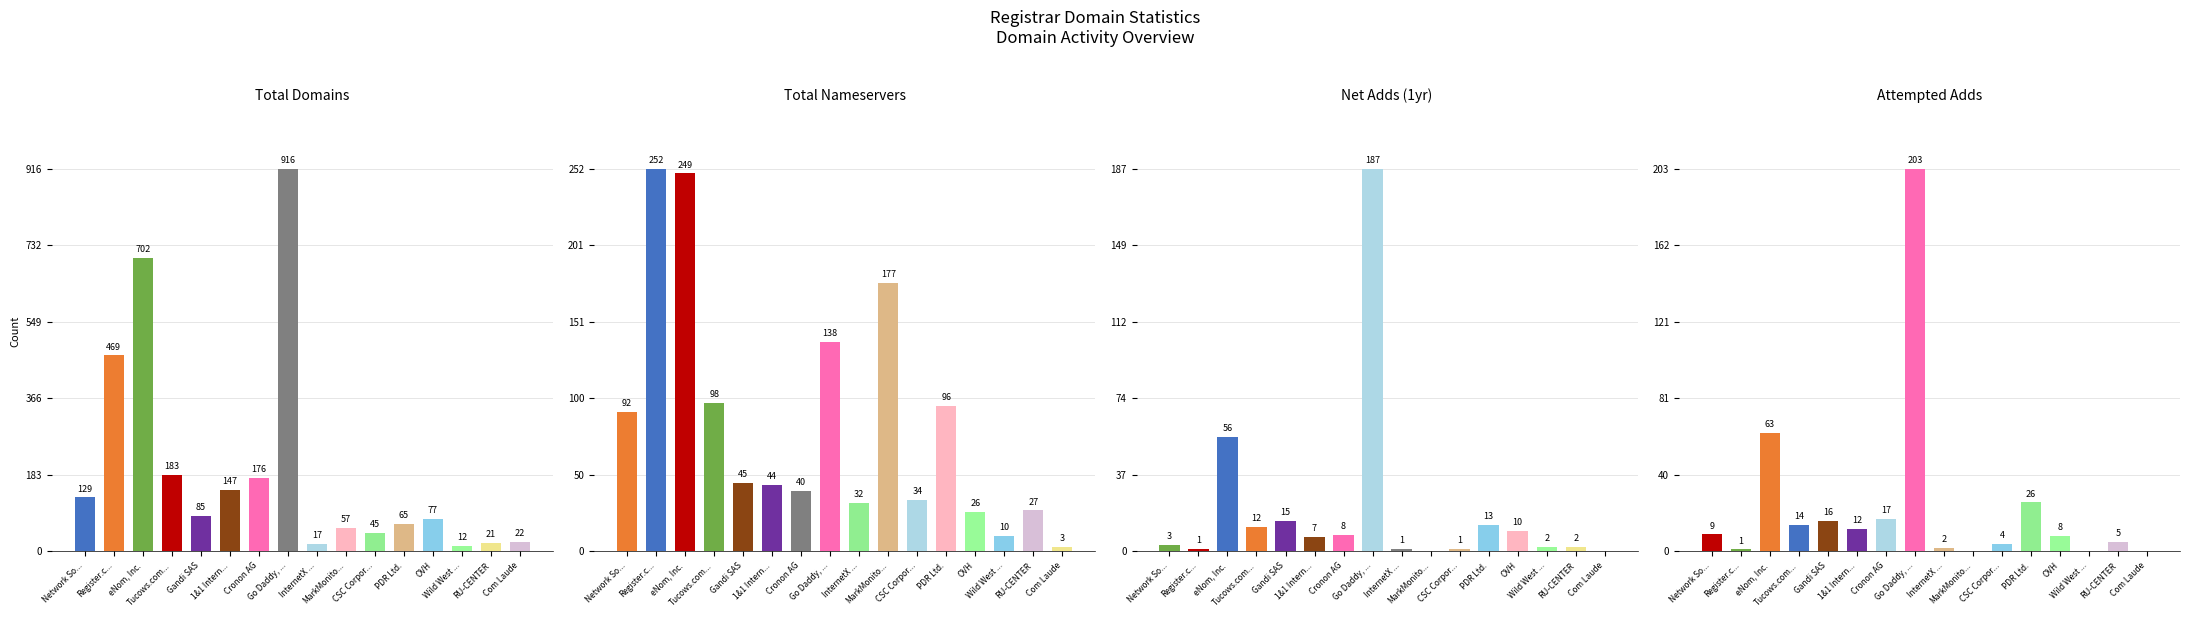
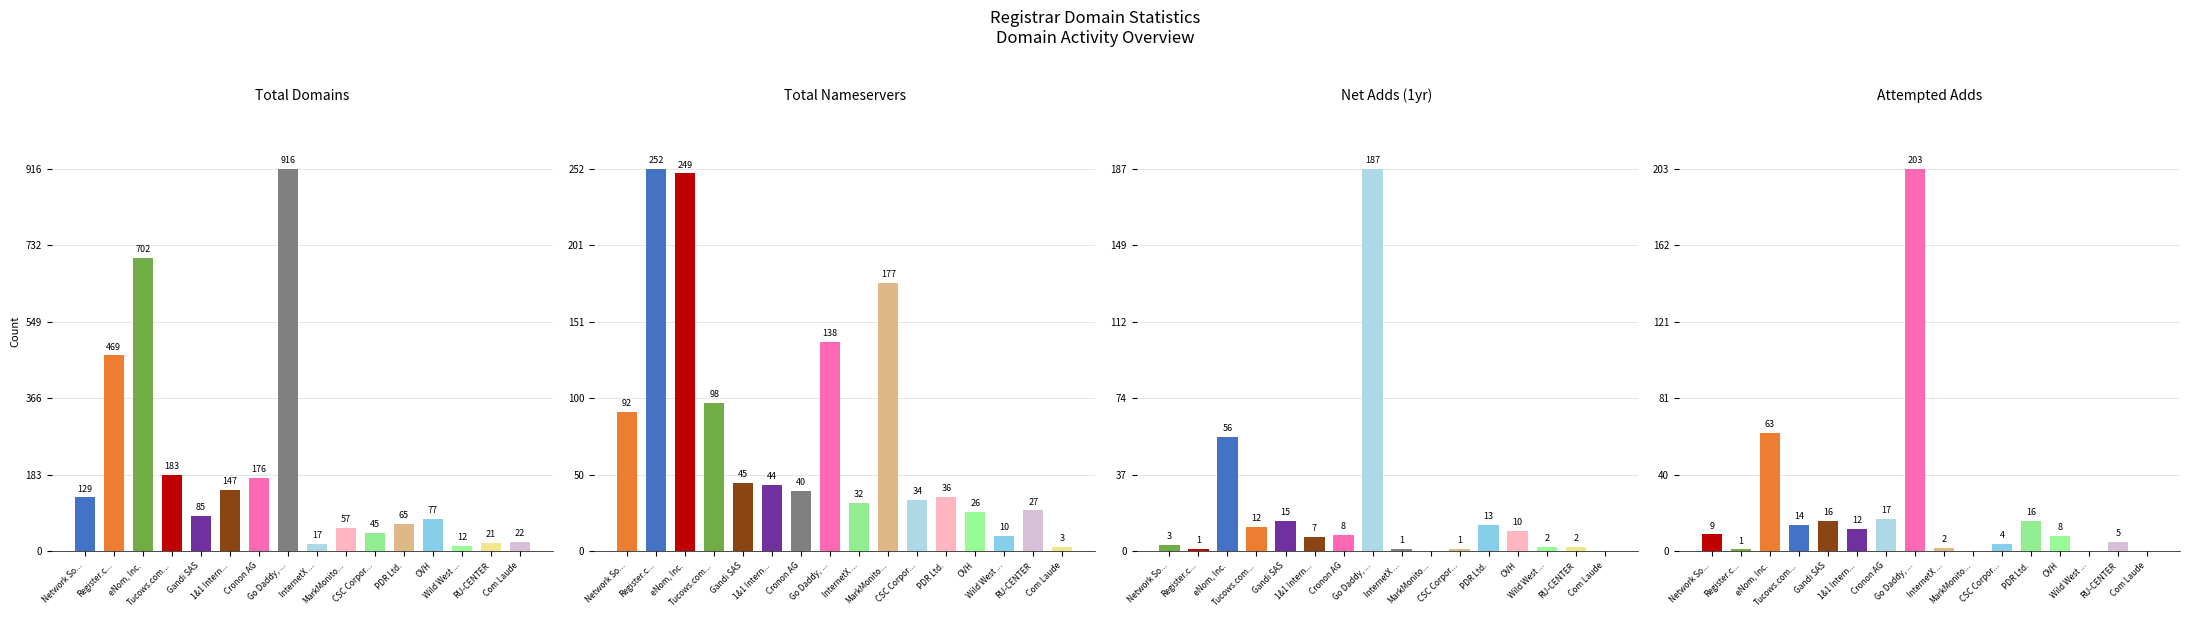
  {
    "Total Domains": {
      "Network So...": 129,
      "Register.c...": 469,
      "eNom, Inc.": 702,
      "Tucows.com...": 183,
      "Gandi SAS": 85,
      "1&1 Intern...": 147,
      "Cronon AG": 176,
      "Go Daddy, ...": 916,
      "InternetX ...": 17,
      "MarkMonito...": 57,
      "CSC Corpor...": 45,
      "PDR Ltd.": 65,
      "OVH": 77,
      "Wild West ...": 12,
      "RU-CENTER": 21,
      "Com Laude": 22
    },
    "Total Nameservers": {
      "Network So...": 92,
      "Register.c...": 252,
      "eNom, Inc.": 249,
      "Tucows.com...": 98,
      "Gandi SAS": 45,
      "1&1 Intern...": 44,
      "Cronon AG": 40,
      "Go Daddy, ...": 138,
      "InternetX ...": 32,
      "MarkMonito...": 177,
      "CSC Corpor...": 34,
-     "PDR Ltd.": 96,
+     "PDR Ltd.": 36,
      "OVH": 26,
      "Wild West ...": 10,
      "RU-CENTER": 27,
      "Com Laude": 3
    },
    "Net Adds (1yr)": {
      "Network So...": 3,
      "Register.c...": 1,
      "eNom, Inc.": 56,
      "Tucows.com...": 12,
      "Gandi SAS": 15,
      "1&1 Intern...": 7,
      "Cronon AG": 8,
      "Go Daddy, ...": 187,
      "InternetX ...": 1,
      "CSC Corpor...": 1,
      "PDR Ltd.": 13,
      "OVH": 10,
      "Wild West ...": 2,
      "RU-CENTER": 2
    },
    "Attempted Adds": {
      "Network So...": 9,
      "Register.c...": 1,
      "eNom, Inc.": 63,
      "Tucows.com...": 14,
      "Gandi SAS": 16,
      "1&1 Intern...": 12,
      "Cronon AG": 17,
      "Go Daddy, ...": 203,
      "InternetX ...": 2,
      "CSC Corpor...": 4,
-     "PDR Ltd.": 26,
+     "PDR Ltd.": 16,
      "OVH": 8,
      "RU-CENTER": 5
    }
  }
